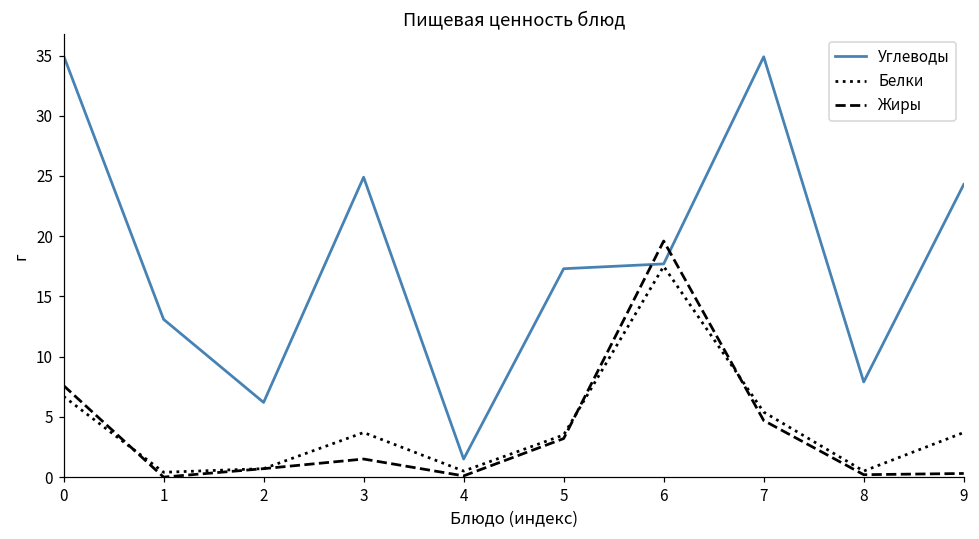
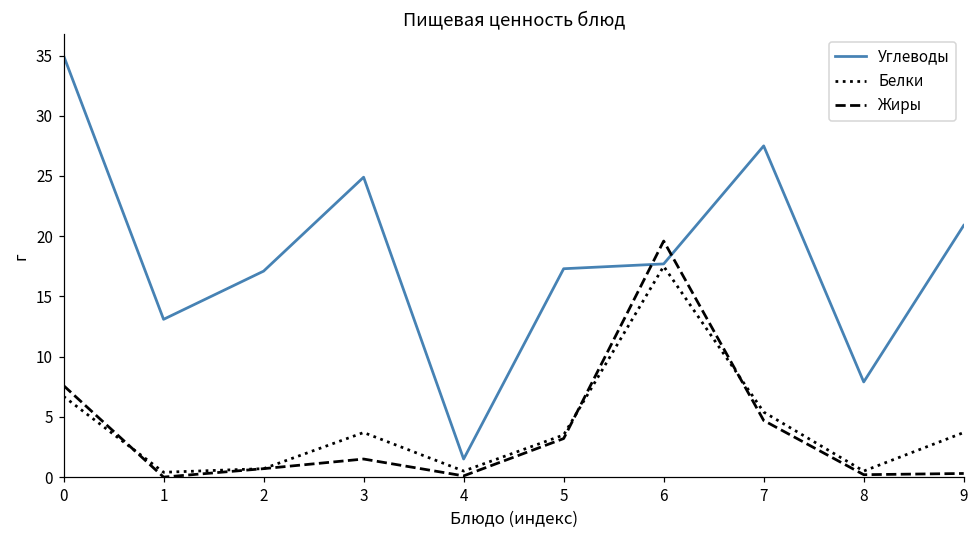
  {
    "Углеводы": {
      "0": 35.0,
      "1": 13.1,
-     "2": 6.2,
+     "2": 17.1,
      "3": 24.9,
      "4": 1.5,
      "5": 17.3,
-     "7": 34.9,
+     "7": 27.5,
      "8": 7.9,
-     "9": 24.3
+     "9": 20.9
    }
  }
